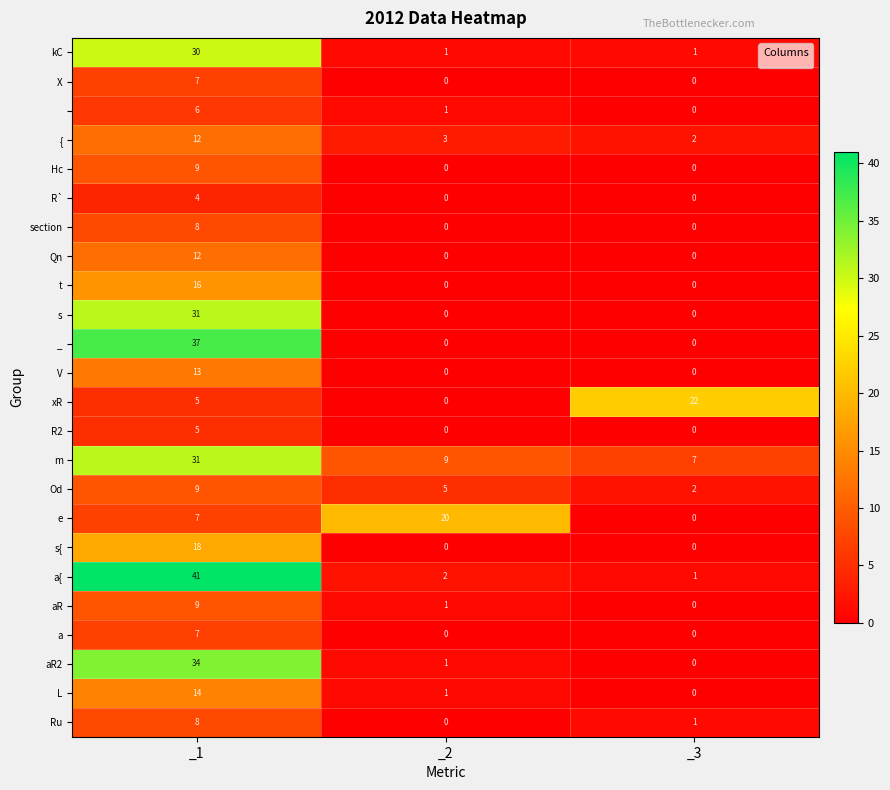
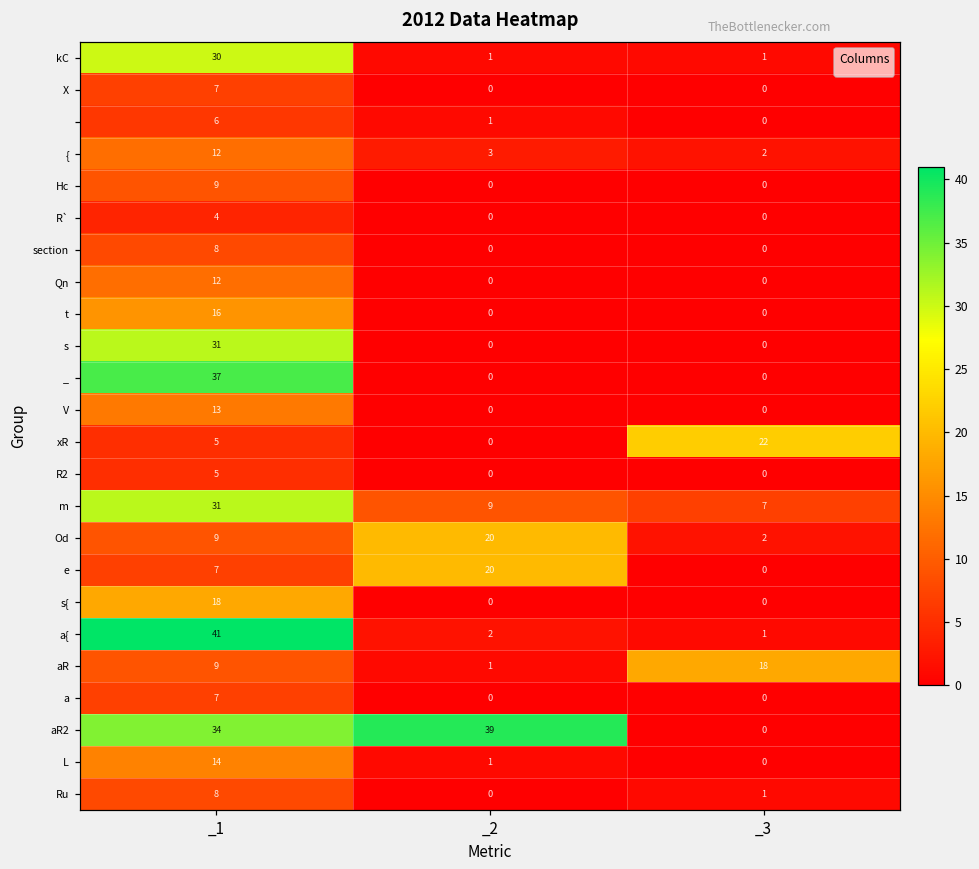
  {
    "kC": {
      "_1": 30,
      "_2": 1,
      "_3": 1
    },
    "X": {
      "_1": 7,
      "_2": 0,
      "_3": 0
    },
    "{": {
      "_1": 12,
      "_2": 3,
      "_3": 2
    },
    "Hc": {
      "_1": 9,
      "_2": 0,
      "_3": 0
    },
    "R`": {
      "_1": 4,
      "_2": 0,
      "_3": 0
    },
    "section": {
      "_1": 8,
      "_2": 0,
      "_3": 0
    },
    "Qn": {
      "_1": 12,
      "_2": 0,
      "_3": 0
    },
    "t": {
      "_1": 16,
      "_2": 0,
      "_3": 0
    },
    "s": {
      "_1": 31,
      "_2": 0,
      "_3": 0
    },
    "_": {
      "_1": 37,
      "_2": 0,
      "_3": 0
    },
    "V": {
      "_1": 13,
      "_2": 0,
      "_3": 0
    },
    "xR": {
      "_1": 5,
      "_2": 0,
      "_3": 22
    },
    "R2": {
      "_1": 5,
      "_2": 0,
      "_3": 0
    },
    "m": {
      "_1": 31,
      "_2": 9,
      "_3": 7
    },
    "Od": {
      "_1": 9,
-     "_2": 5,
+     "_2": 20,
      "_3": 2
    },
    "e": {
      "_1": 7,
      "_2": 20,
      "_3": 0
    },
    "s{": {
      "_1": 18,
      "_2": 0,
      "_3": 0
    },
    "a{": {
      "_1": 41,
      "_2": 2,
      "_3": 1
    },
    "aR": {
      "_1": 9,
      "_2": 1,
-     "_3": 0
+     "_3": 18
    },
    "a": {
      "_1": 7,
      "_2": 0,
      "_3": 0
    },
    "aR2": {
      "_1": 34,
-     "_2": 1,
+     "_2": 39,
      "_3": 0
    },
    "L": {
      "_1": 14,
      "_2": 1,
      "_3": 0
    },
    "Ru": {
      "_1": 8,
      "_2": 0,
      "_3": 1
    }
  }
